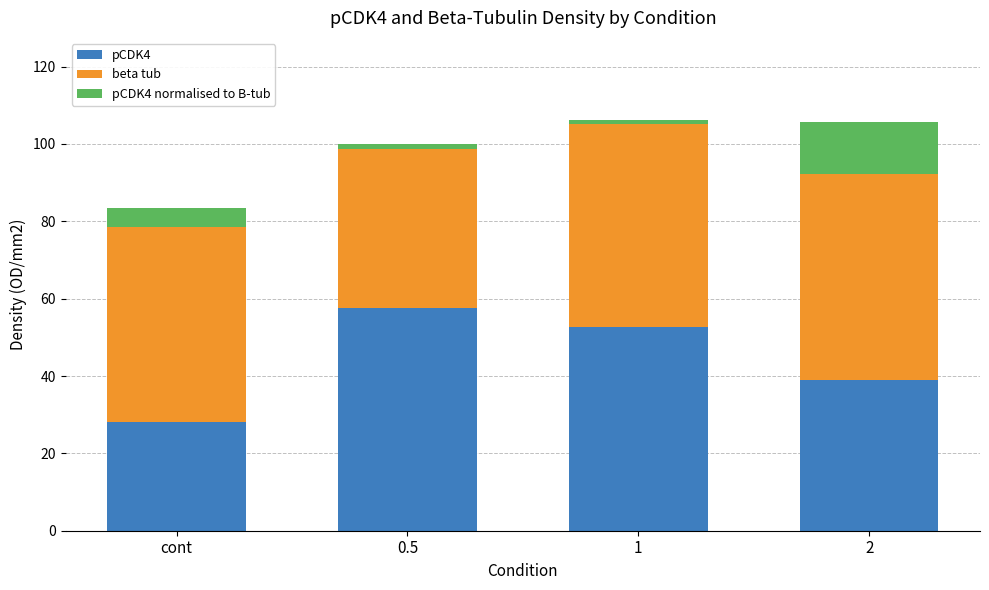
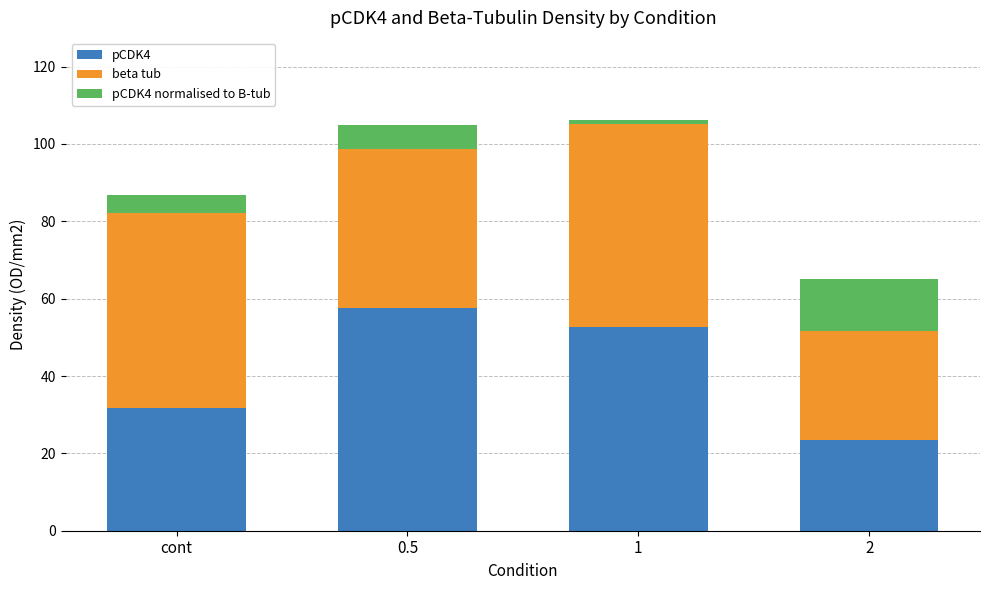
  {
    "pCDK4": {
-     "cont": 28,
+     "cont": 32,
      "0.5": 58,
      "1": 53,
-     "2": 39
+     "2": 23
    },
    "beta tub": {
      "cont": 50,
      "0.5": 41,
      "1": 52,
-     "2": 53
+     "2": 28
    },
    "pCDK4 normalised to B-tub": {
      "cont": 5,
-     "0.5": 1,
+     "0.5": 6,
      "1": 1,
      "2": 13
    }
  }
